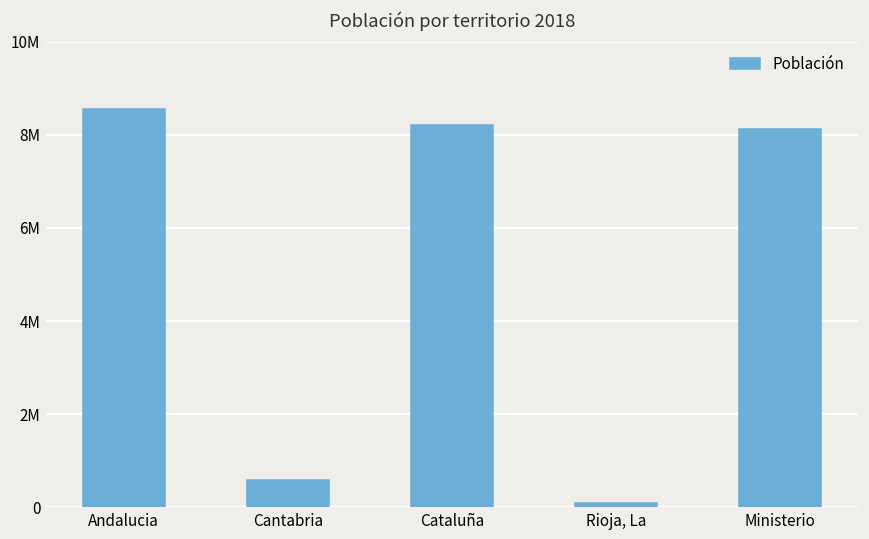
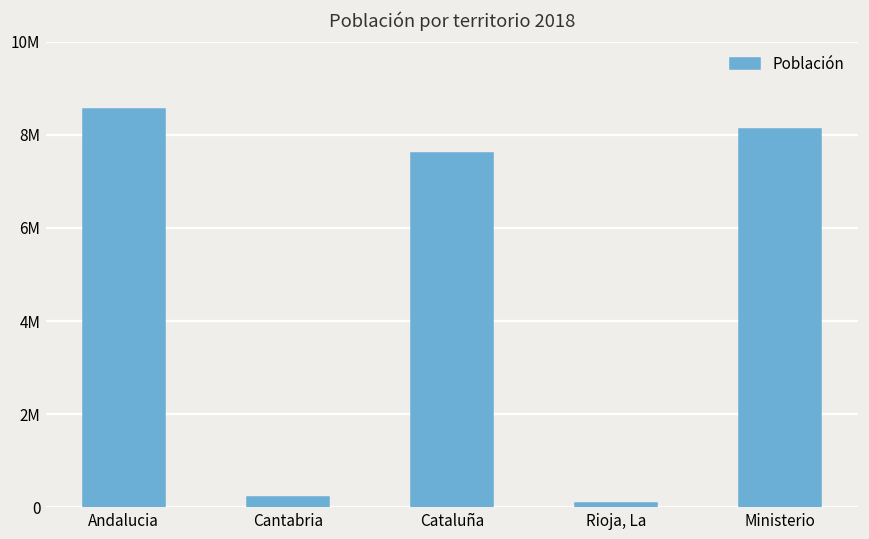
  {
    "Andalucia": 8600000,
-   "Cantabria": 600000,
-   "Cataluña": 8200000,
+   "Cantabria": 200000,
+   "Cataluña": 7600000,
    "Rioja, La": 100000,
    "Ministerio": 8100000
  }
